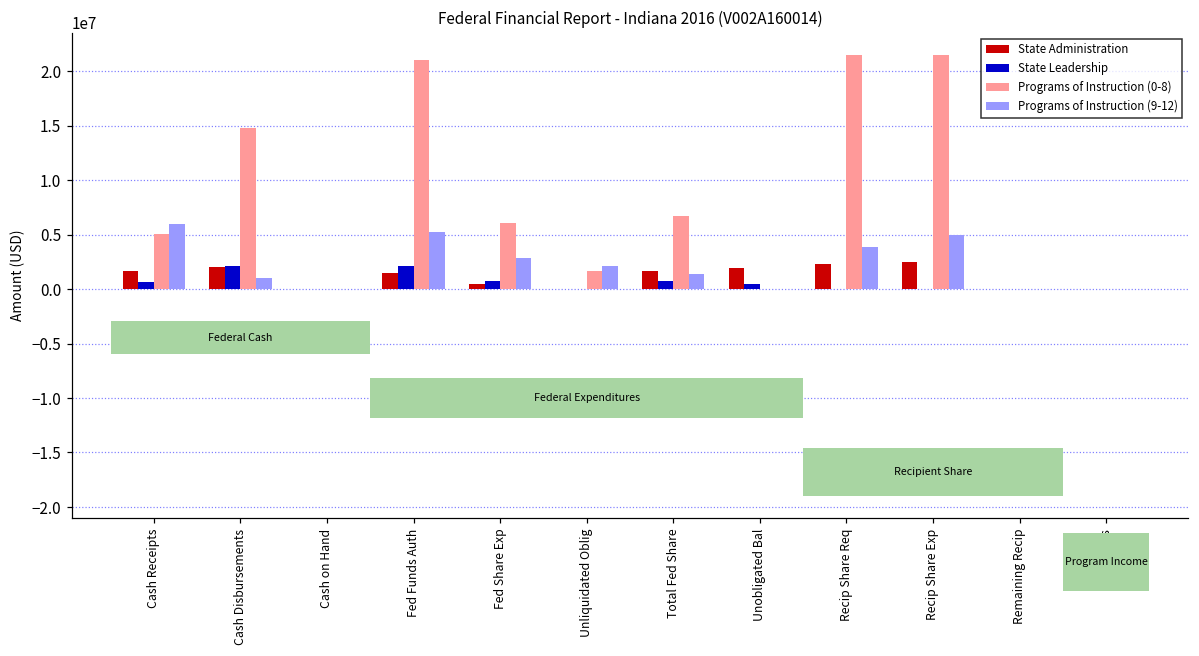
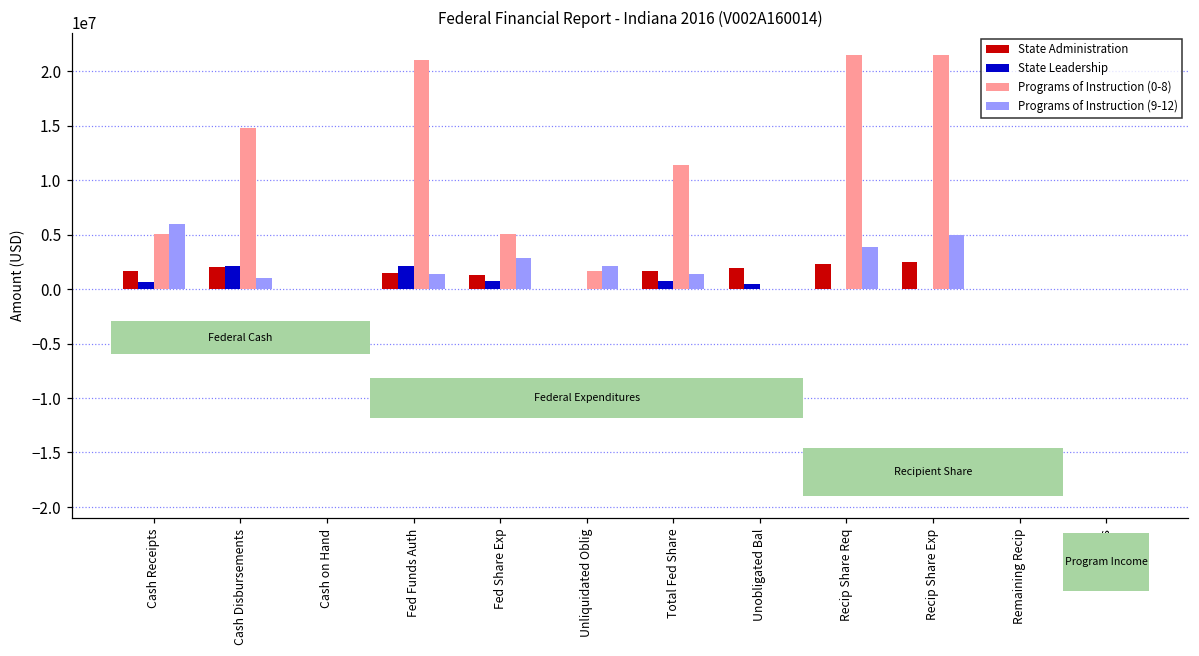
  {
    "State Administration": {
      "Cash Receipts": 2000000,
      "Cash Disbursements": 2000000,
      "Cash on Hand": 0,
      "Fed Funds Auth": 2000000,
-     "Fed Share Exp": 0,
+     "Fed Share Exp": 1000000,
      "Total Fed Share": 2000000,
      "Unobligated Bal": 2000000,
      "Recip Share Req": 2000000,
      "Recip Share Exp": 2000000,
      "Remaining Recip": 0,
      "Infra Costs": 0
    },
    "State Leadership": {
      "Cash Receipts": 1000000,
      "Cash Disbursements": 2000000,
      "Fed Funds Auth": 2000000,
      "Fed Share Exp": 1000000,
      "Total Fed Share": 1000000,
      "Unobligated Bal": 0,
      "Recip Share Req": 0,
      "Recip Share Exp": 0,
      "Remaining Recip": 0,
      "Infra Costs": 0
    },
    "Programs of Instruction (0-8)": {
      "Cash Receipts": 5000000,
      "Cash Disbursements": 15000000,
      "Cash on Hand": 0,
      "Fed Funds Auth": 21000000,
-     "Fed Share Exp": 6000000,
+     "Fed Share Exp": 5000000,
      "Unliquidated Oblig": 2000000,
-     "Total Fed Share": 7000000,
+     "Total Fed Share": 11000000,
      "Recip Share Req": 22000000,
      "Recip Share Exp": 22000000,
      "Remaining Recip": 0,
      "Infra Costs": 0
    },
    "Programs of Instruction (9-12)": {
      "Cash Receipts": 6000000,
      "Cash Disbursements": 1000000,
      "Cash on Hand": 0,
-     "Fed Funds Auth": 5000000,
+     "Fed Funds Auth": 1000000,
      "Fed Share Exp": 3000000,
      "Unliquidated Oblig": 2000000,
      "Total Fed Share": 1000000,
      "Unobligated Bal": 0,
      "Recip Share Req": 4000000,
      "Recip Share Exp": 5000000,
      "Remaining Recip": 0,
      "Infra Costs": 0
    }
  }
